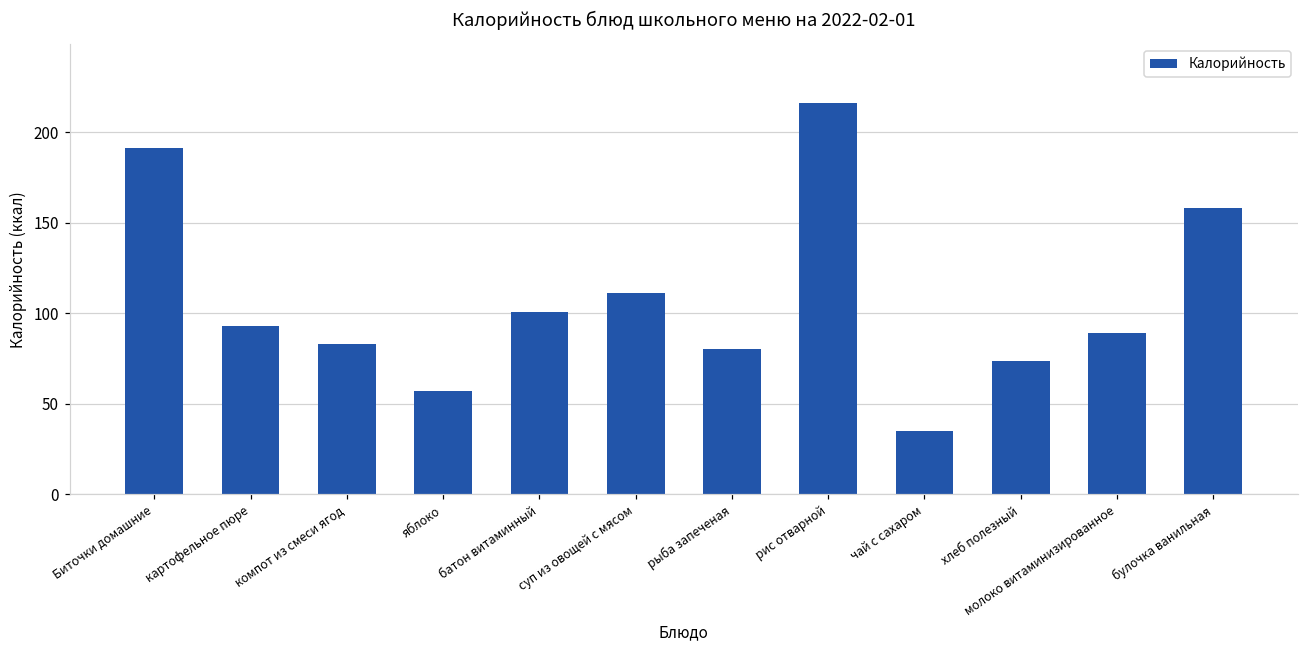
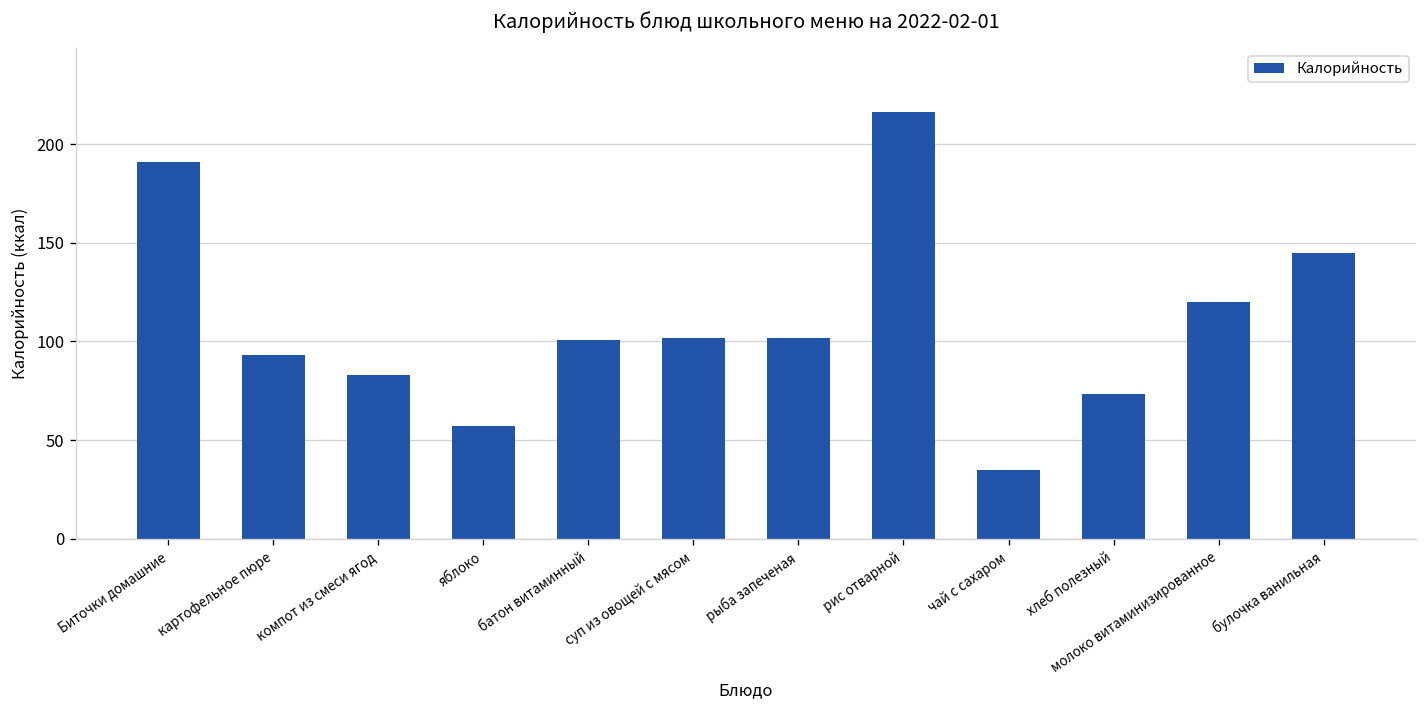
  {
    "Биточки домашние": 191,
    "картофельное пюре": 93,
    "компот из смеси ягод": 83,
    "яблоко": 57,
    "батон витаминный": 101,
-   "суп из овощей с мясом": 111,
-   "рыба запеченая": 80,
+   "суп из овощей с мясом": 102,
+   "рыба запеченая": 102,
    "рис отварной": 216,
    "чай с сахаром": 35,
    "хлеб полезный": 73,
-   "молоко витаминизированное": 89,
-   "булочка ванильная": 158
+   "молоко витаминизированное": 120,
+   "булочка ванильная": 145
  }
